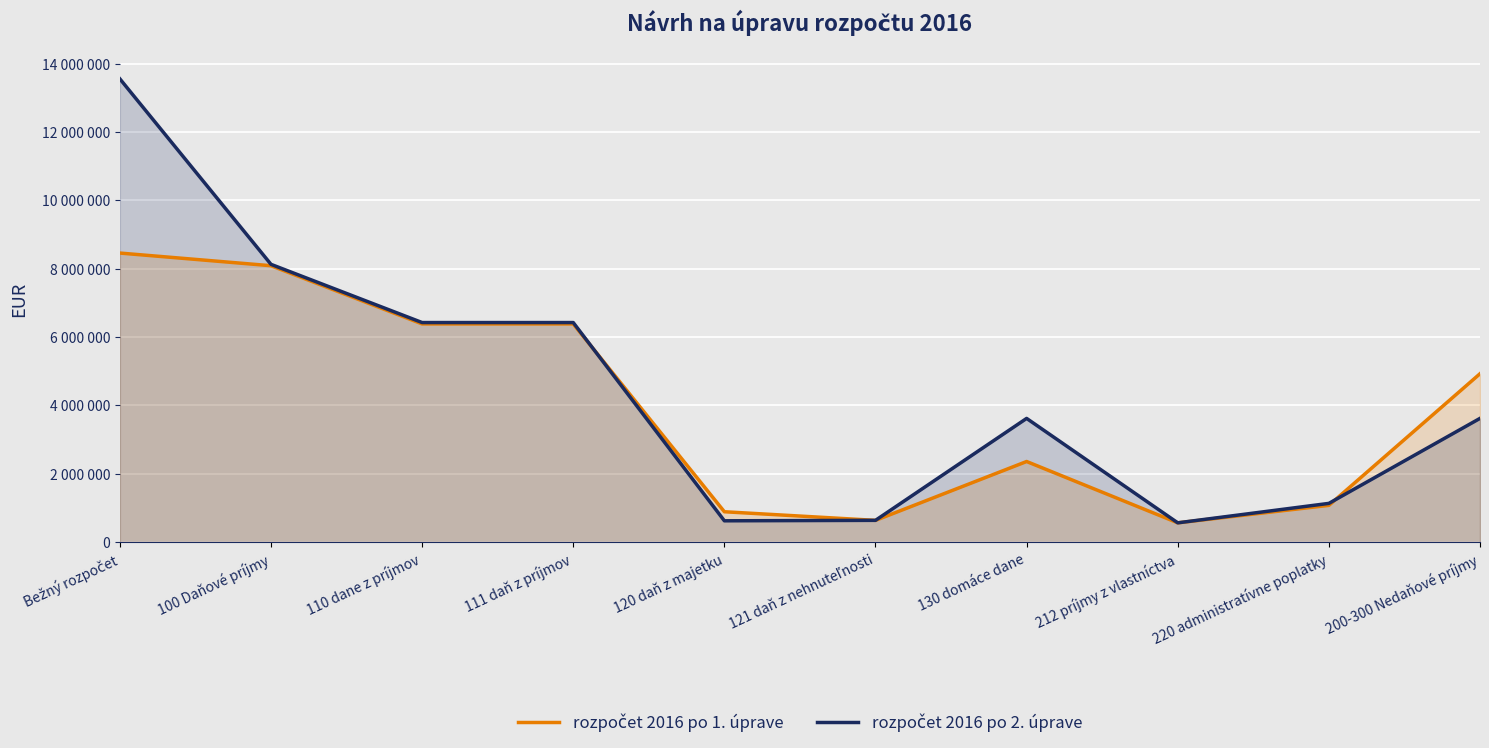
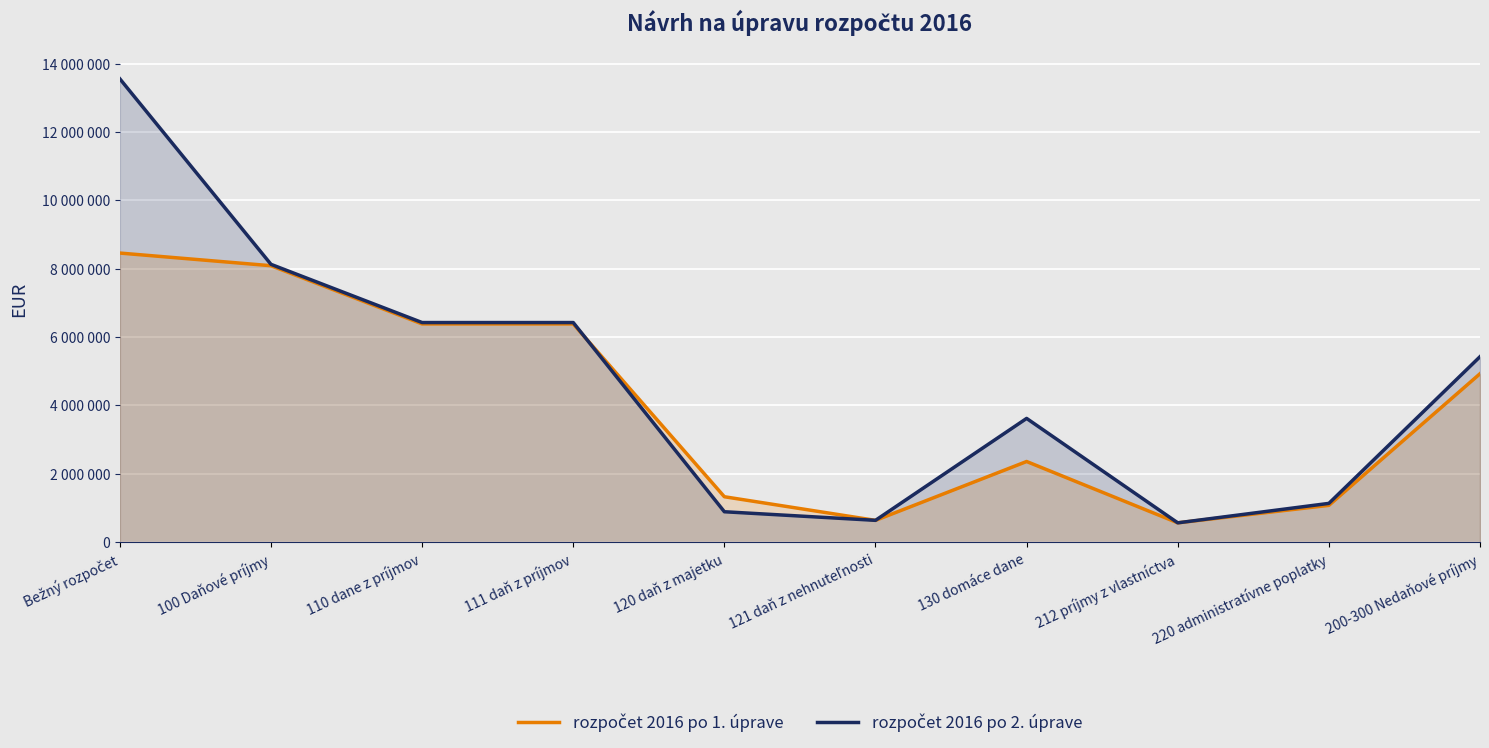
  {
    "rozpočet 2016 po 1. úprave": {
      "Bežný rozpočet": 8500000,
-     "120 daň z majetku": 900000,
+     "120 daň z majetku": 1300000,
      "130 domáce dane": 2400000,
      "200-300 Nedaňové príjmy": 4900000
    },
    "rozpočet 2016 po 2. úprave": {
      "Bežný rozpočet": 13600000,
-     "120 daň z majetku": 600000,
+     "120 daň z majetku": 900000,
      "130 domáce dane": 3600000,
-     "200-300 Nedaňové príjmy": 3600000
+     "200-300 Nedaňové príjmy": 5400000
    }
  }
